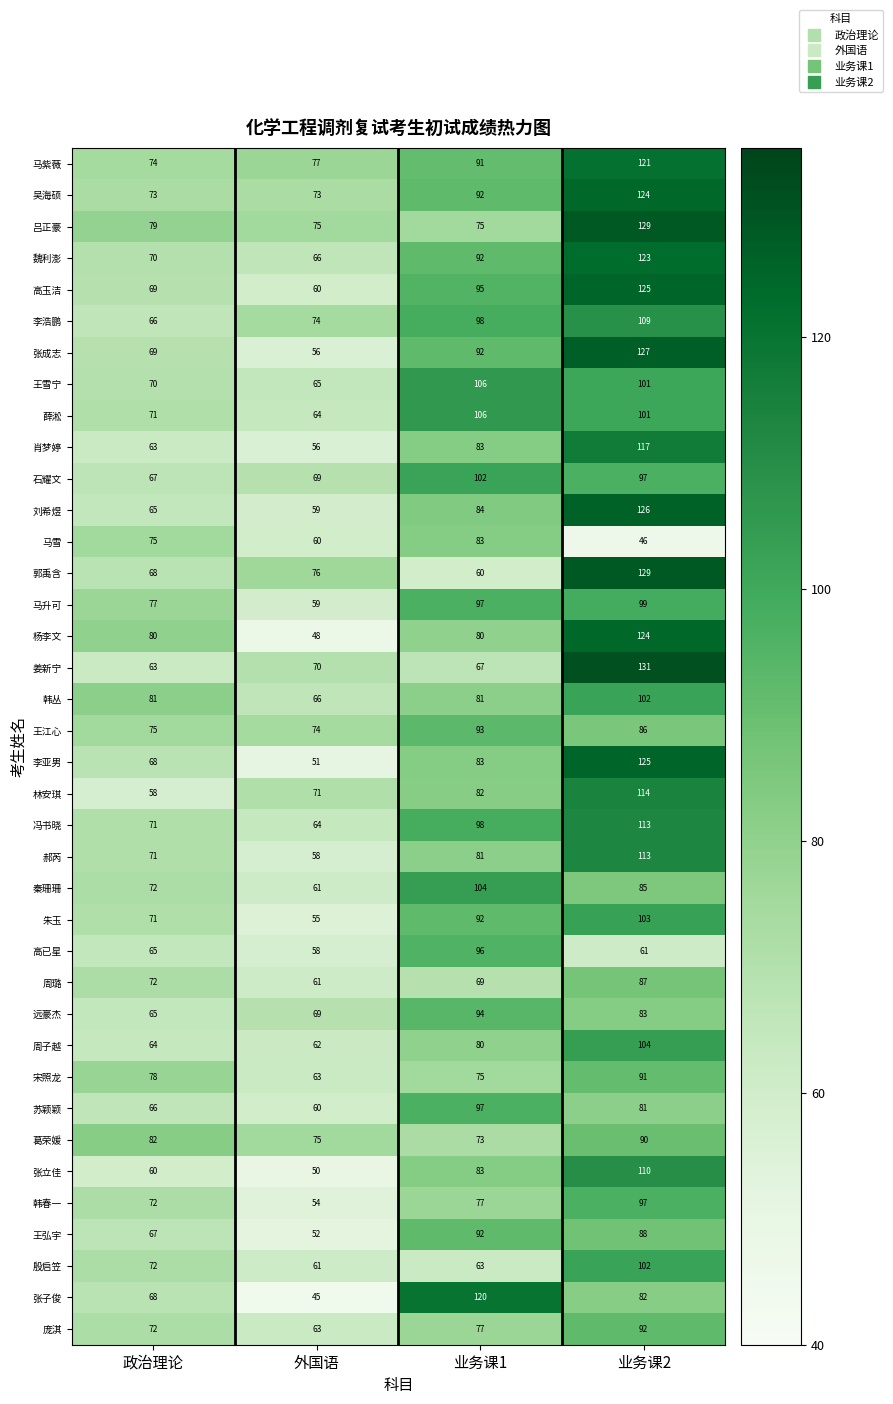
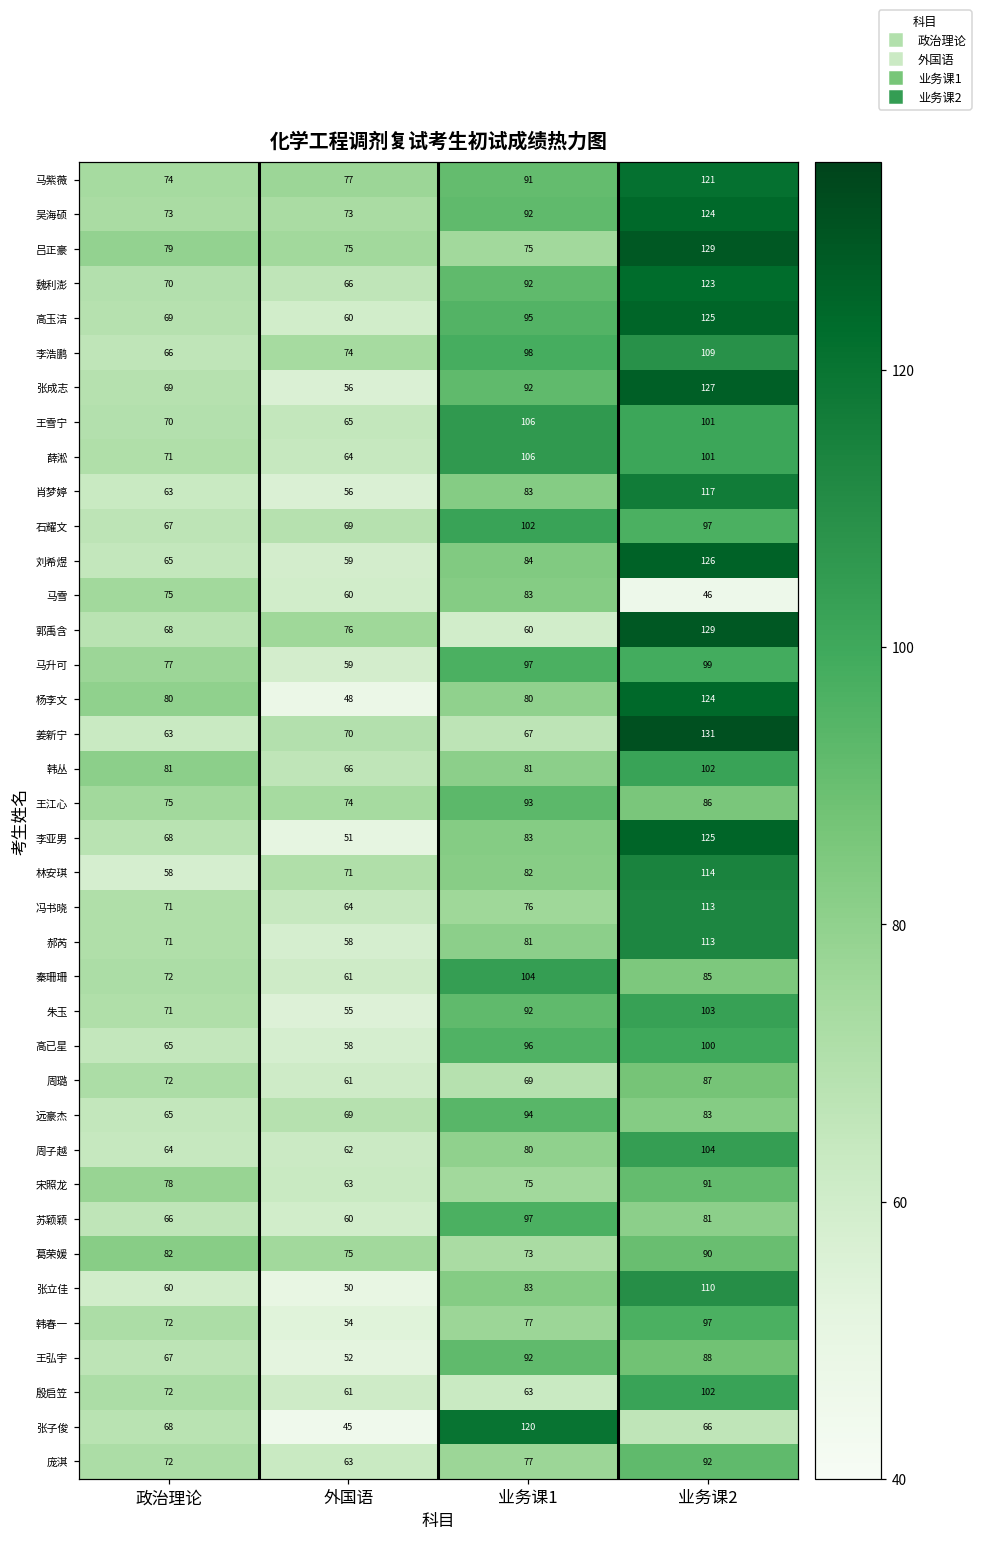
  {
    "马紫薇": {
      "政治理论": 74,
      "外国语": 77,
      "业务课1": 91,
      "业务课2": 121
    },
    "吴海硕": {
      "政治理论": 73,
      "外国语": 73,
      "业务课1": 92,
      "业务课2": 124
    },
    "吕正豪": {
      "政治理论": 79,
      "外国语": 75,
      "业务课1": 75,
      "业务课2": 129
    },
    "魏利澎": {
      "政治理论": 70,
      "外国语": 66,
      "业务课1": 92,
      "业务课2": 123
    },
    "高玉洁": {
      "政治理论": 69,
      "外国语": 60,
      "业务课1": 95,
      "业务课2": 125
    },
    "李浩鹏": {
      "政治理论": 66,
      "外国语": 74,
      "业务课1": 98,
      "业务课2": 109
    },
    "张成志": {
      "政治理论": 69,
      "外国语": 56,
      "业务课1": 92,
      "业务课2": 127
    },
    "王雪宁": {
      "政治理论": 70,
      "外国语": 65,
      "业务课1": 106,
      "业务课2": 101
    },
    "薛淞": {
      "政治理论": 71,
      "外国语": 64,
      "业务课1": 106,
      "业务课2": 101
    },
    "肖梦婷": {
      "政治理论": 63,
      "外国语": 56,
      "业务课1": 83,
      "业务课2": 117
    },
    "石耀文": {
      "政治理论": 67,
      "外国语": 69,
      "业务课1": 102,
      "业务课2": 97
    },
    "刘希煜": {
      "政治理论": 65,
      "外国语": 59,
      "业务课1": 84,
      "业务课2": 126
    },
    "马雪": {
      "政治理论": 75,
      "外国语": 60,
      "业务课1": 83,
      "业务课2": 46
    },
    "郭禹含": {
      "政治理论": 68,
      "外国语": 76,
      "业务课1": 60,
      "业务课2": 129
    },
    "马升可": {
      "政治理论": 77,
      "外国语": 59,
      "业务课1": 97,
      "业务课2": 99
    },
    "杨李文": {
      "政治理论": 80,
      "外国语": 48,
      "业务课1": 80,
      "业务课2": 124
    },
    "姜新宁": {
      "政治理论": 63,
      "外国语": 70,
      "业务课1": 67,
      "业务课2": 131
    },
    "韩丛": {
      "政治理论": 81,
      "外国语": 66,
      "业务课1": 81,
      "业务课2": 102
    },
    "王江心": {
      "政治理论": 75,
      "外国语": 74,
      "业务课1": 93,
      "业务课2": 86
    },
    "李亚男": {
      "政治理论": 68,
      "外国语": 51,
      "业务课1": 83,
      "业务课2": 125
    },
    "林安琪": {
      "政治理论": 58,
      "外国语": 71,
      "业务课1": 82,
      "业务课2": 114
    },
    "冯书晓": {
      "政治理论": 71,
      "外国语": 64,
-     "业务课1": 98,
+     "业务课1": 76,
      "业务课2": 113
    },
    "郝芮": {
      "政治理论": 71,
      "外国语": 58,
      "业务课1": 81,
      "业务课2": 113
    },
    "秦珊珊": {
      "政治理论": 72,
      "外国语": 61,
      "业务课1": 104,
      "业务课2": 85
    },
    "朱玉": {
      "政治理论": 71,
      "外国语": 55,
      "业务课1": 92,
      "业务课2": 103
    },
    "高已星": {
      "政治理论": 65,
      "外国语": 58,
      "业务课1": 96,
-     "业务课2": 61
+     "业务课2": 100
    },
    "周璐": {
      "政治理论": 72,
      "外国语": 61,
      "业务课1": 69,
      "业务课2": 87
    },
    "远豪杰": {
      "政治理论": 65,
      "外国语": 69,
      "业务课1": 94,
      "业务课2": 83
    },
    "周子越": {
      "政治理论": 64,
      "外国语": 62,
      "业务课1": 80,
      "业务课2": 104
    },
    "宋照龙": {
      "政治理论": 78,
      "外国语": 63,
      "业务课1": 75,
      "业务课2": 91
    },
    "苏颖颖": {
      "政治理论": 66,
      "外国语": 60,
      "业务课1": 97,
      "业务课2": 81
    },
    "葛荣媛": {
      "政治理论": 82,
      "外国语": 75,
      "业务课1": 73,
      "业务课2": 90
    },
    "张立佳": {
      "政治理论": 60,
      "外国语": 50,
      "业务课1": 83,
      "业务课2": 110
    },
    "韩春一": {
      "政治理论": 72,
      "外国语": 54,
      "业务课1": 77,
      "业务课2": 97
    },
    "王弘宇": {
      "政治理论": 67,
      "外国语": 52,
      "业务课1": 92,
      "业务课2": 88
    },
    "殷启笠": {
      "政治理论": 72,
      "外国语": 61,
      "业务课1": 63,
      "业务课2": 102
    },
    "张子俊": {
      "政治理论": 68,
      "外国语": 45,
      "业务课1": 120,
-     "业务课2": 82
+     "业务课2": 66
    },
    "庞淇": {
      "政治理论": 72,
      "外国语": 63,
      "业务课1": 77,
      "业务课2": 92
    }
  }
